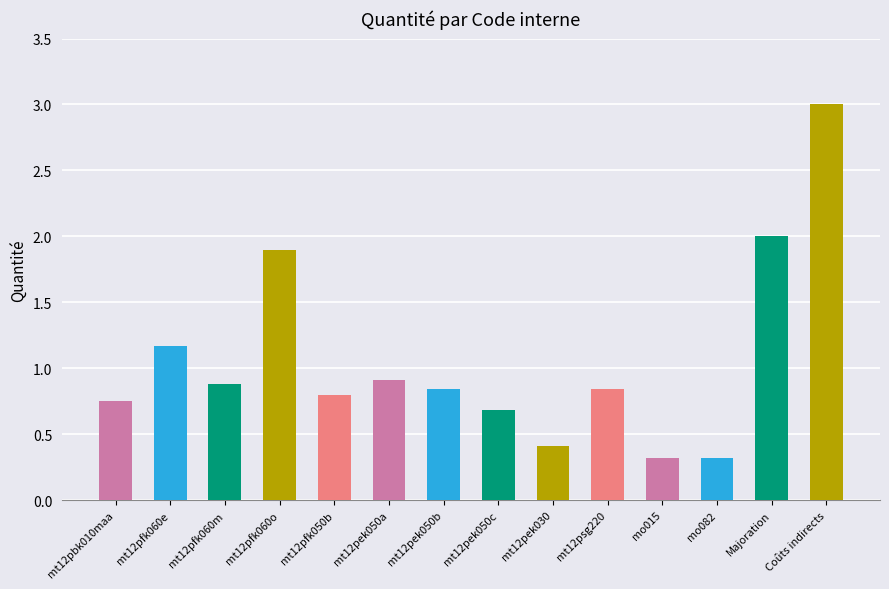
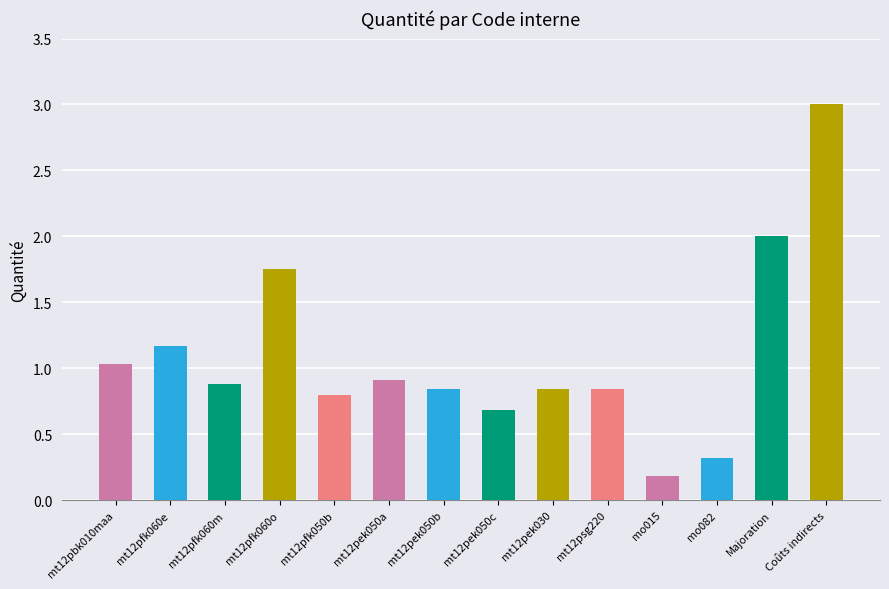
  {
-   "mt12pbk010maa": 0.75,
+   "mt12pbk010maa": 1.03,
    "mt12pfk060e": 1.17,
    "mt12pfk060m": 0.88,
-   "mt12pfk060o": 1.90,
+   "mt12pfk060o": 1.75,
    "mt12pfk050b": 0.80,
    "mt12pek050a": 0.91,
    "mt12pek050b": 0.84,
    "mt12pek050c": 0.68,
-   "mt12pek030": 0.41,
+   "mt12pek030": 0.84,
    "mt12psg220": 0.84,
-   "mo015": 0.32,
+   "mo015": 0.18,
    "mo082": 0.32,
    "Majoration": 2.00,
    "Coûts indirects": 3.00
  }
